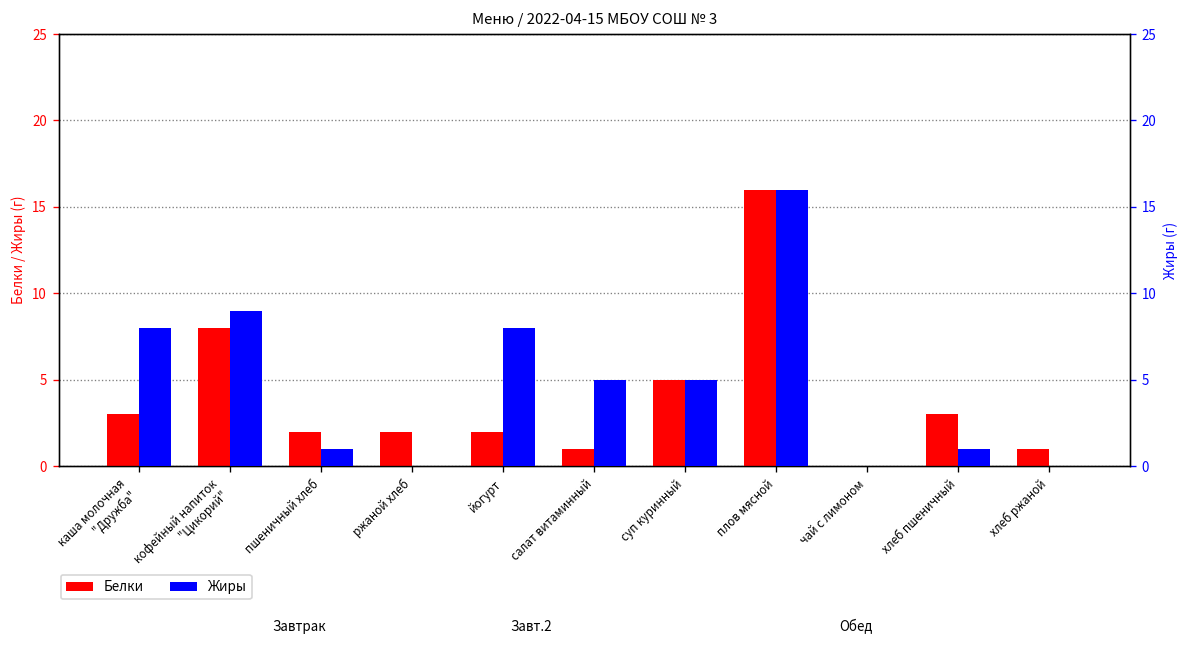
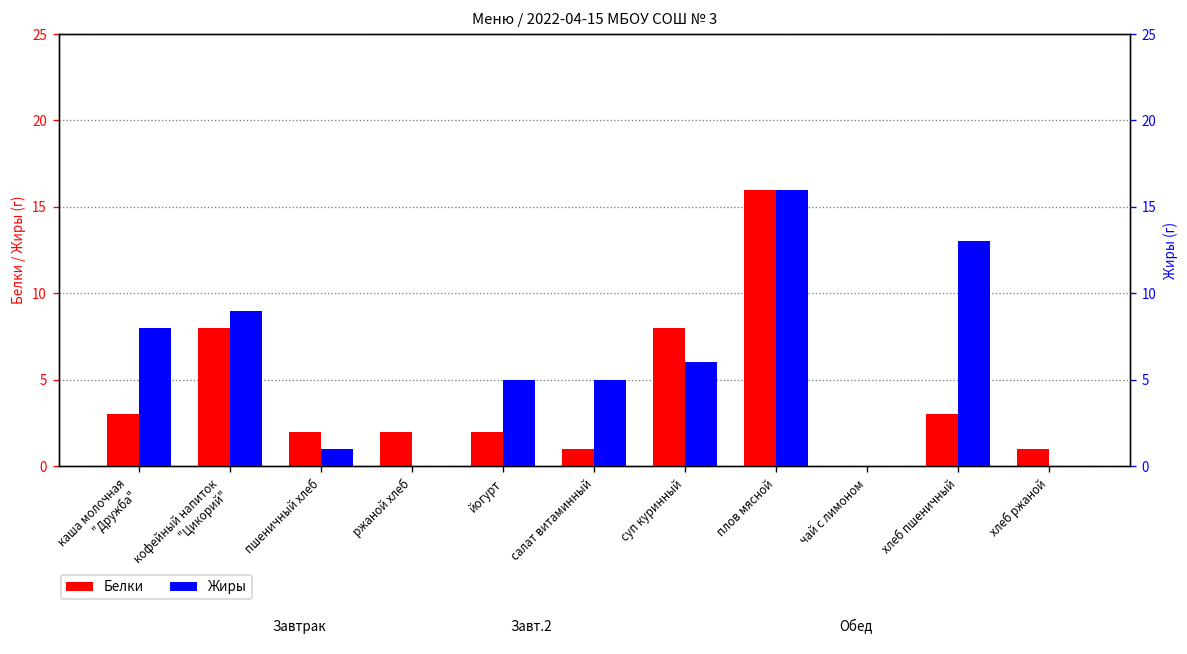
  {
    "Белки": {
      "каша молочная \"Дружба\"": 3,
      "кофейный напиток \"Цикорий\"": 8,
      "пшеничный хлеб": 2,
      "ржаной хлеб": 2,
      "йогурт": 2,
      "салат витаминный": 1,
-     "суп куринный": 5,
+     "суп куринный": 8,
      "плов мясной": 16,
      "чай с лимоном": 0,
      "хлеб пшеничный": 3,
      "хлеб ржаной": 1
    },
    "Жиры": {
      "каша молочная \"Дружба\"": 8,
      "кофейный напиток \"Цикорий\"": 9,
      "пшеничный хлеб": 1,
      "ржаной хлеб": 0,
-     "йогурт": 8,
+     "йогурт": 5,
      "салат витаминный": 5,
-     "суп куринный": 5,
+     "суп куринный": 6,
      "плов мясной": 16,
      "чай с лимоном": 0,
-     "хлеб пшеничный": 1,
+     "хлеб пшеничный": 13,
      "хлеб ржаной": 0
    }
  }
